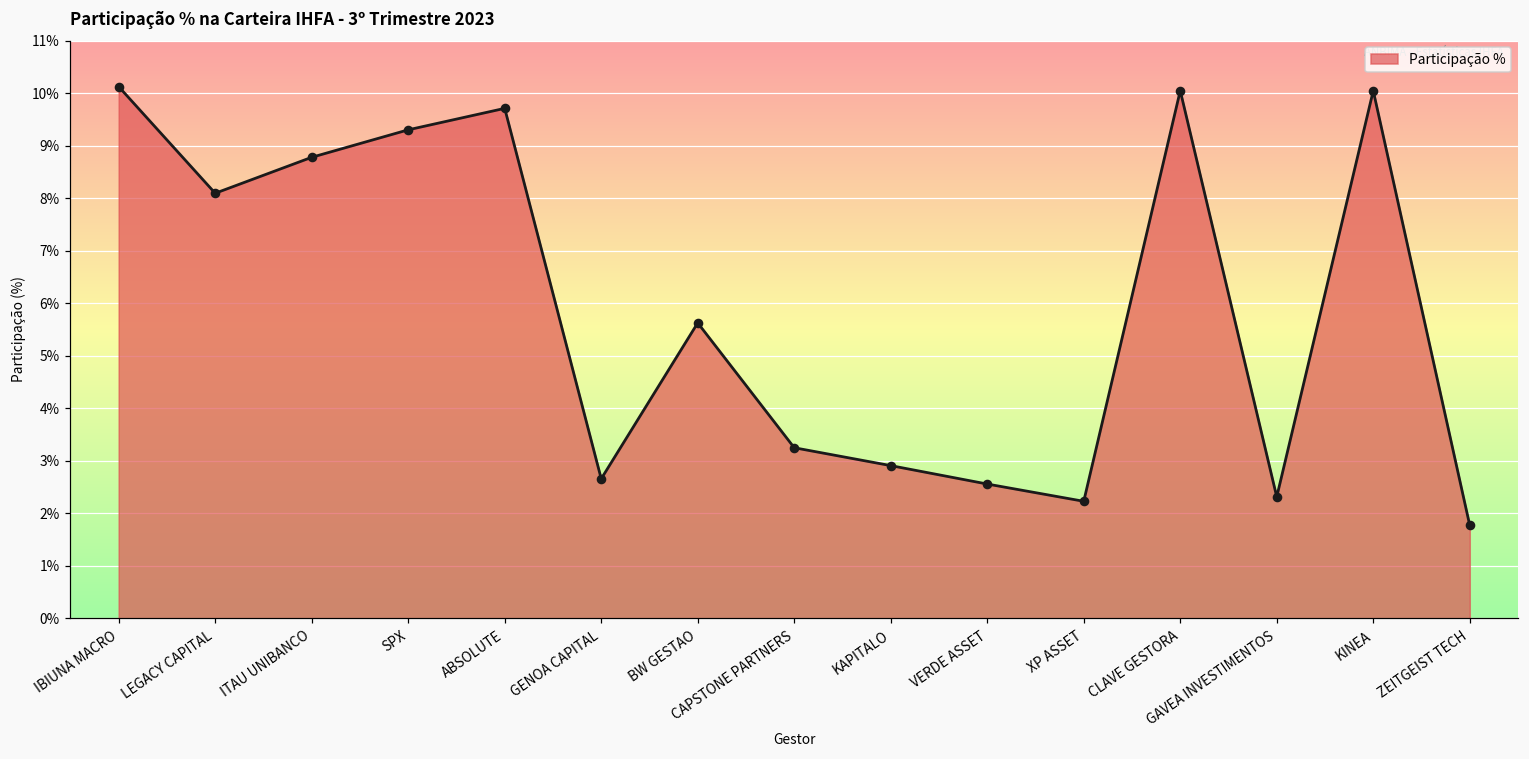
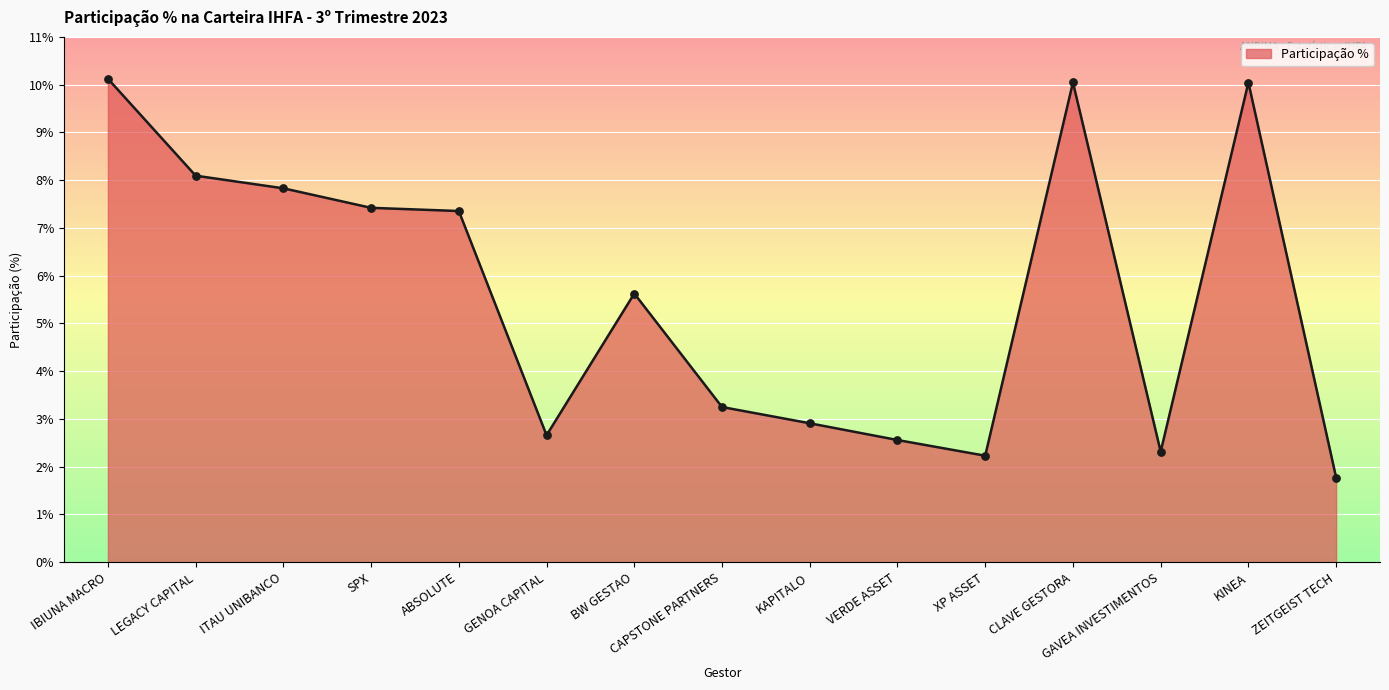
  {
    "IBIUNA MACRO": "10.1%",
    "LEGACY CAPITAL": "8.1%",
-   "ITAU UNIBANCO": "8.8%",
-   "SPX": "9.3%",
-   "ABSOLUTE": "9.7%",
+   "ITAU UNIBANCO": "7.8%",
+   "SPX": "7.4%",
+   "ABSOLUTE": "7.4%",
    "GENOA CAPITAL": "2.7%",
    "BW GESTAO": "5.6%",
    "CAPSTONE PARTNERS": "3.2%",
    "KAPITALO": "2.9%",
    "VERDE ASSET": "2.6%",
    "XP ASSET": "2.2%",
    "CLAVE GESTORA": "10.0%",
    "GAVEA INVESTIMENTOS": "2.3%",
    "KINEA": "10.0%",
    "ZEITGEIST TECH": "1.8%"
  }
